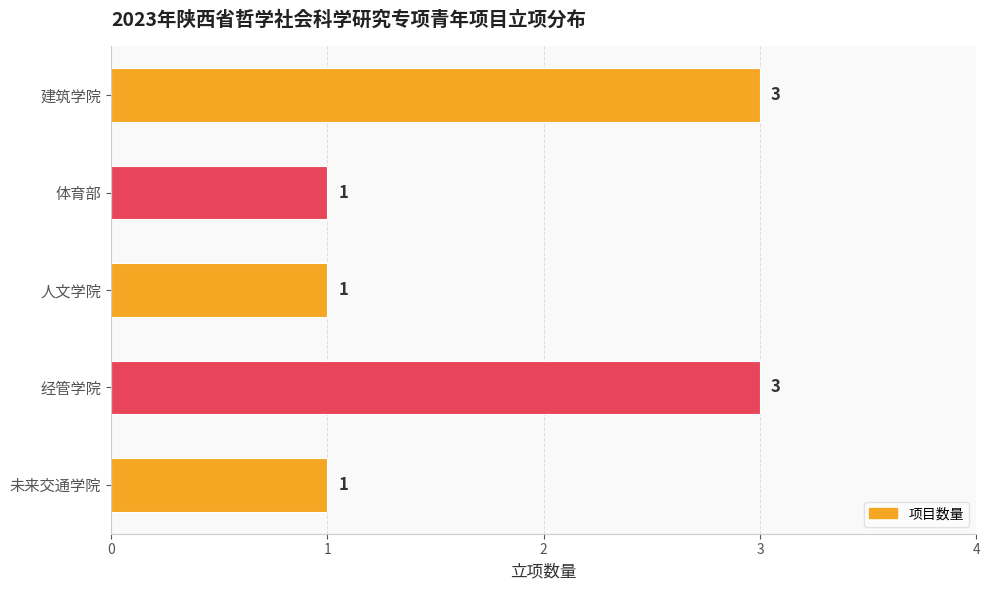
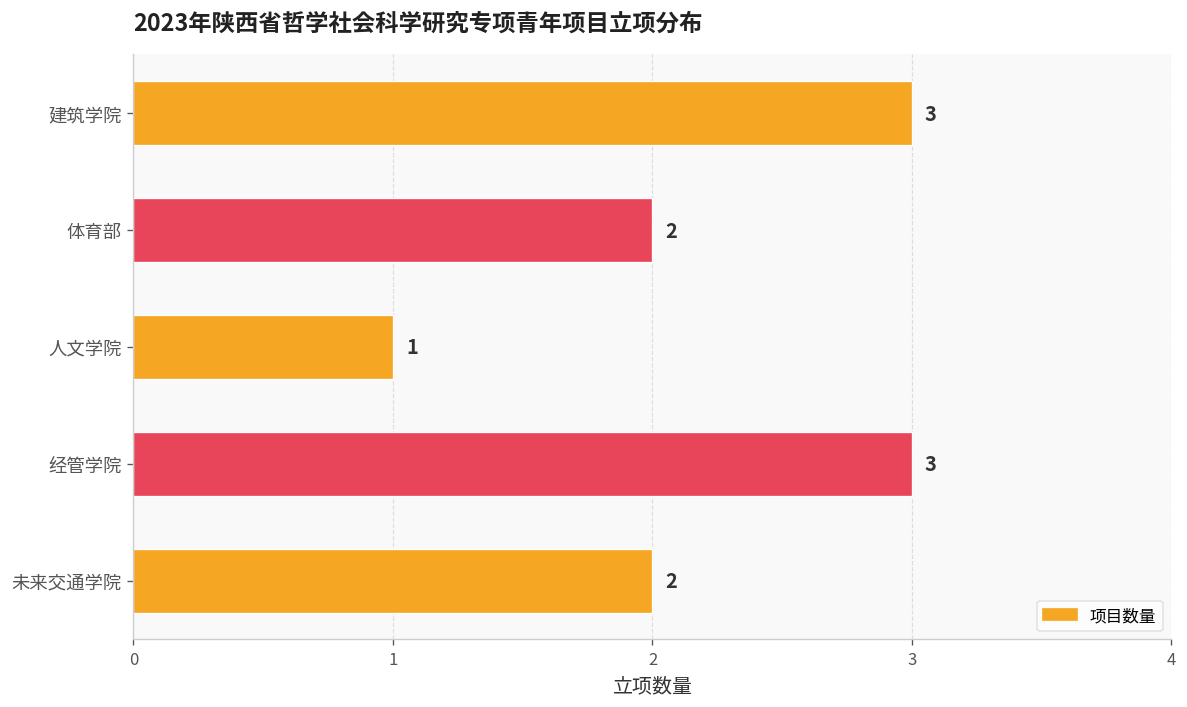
  {
    "建筑学院": 3,
-   "体育部": 1,
+   "体育部": 2,
    "人文学院": 1,
    "经管学院": 3,
-   "未来交通学院": 1
+   "未来交通学院": 2
  }
